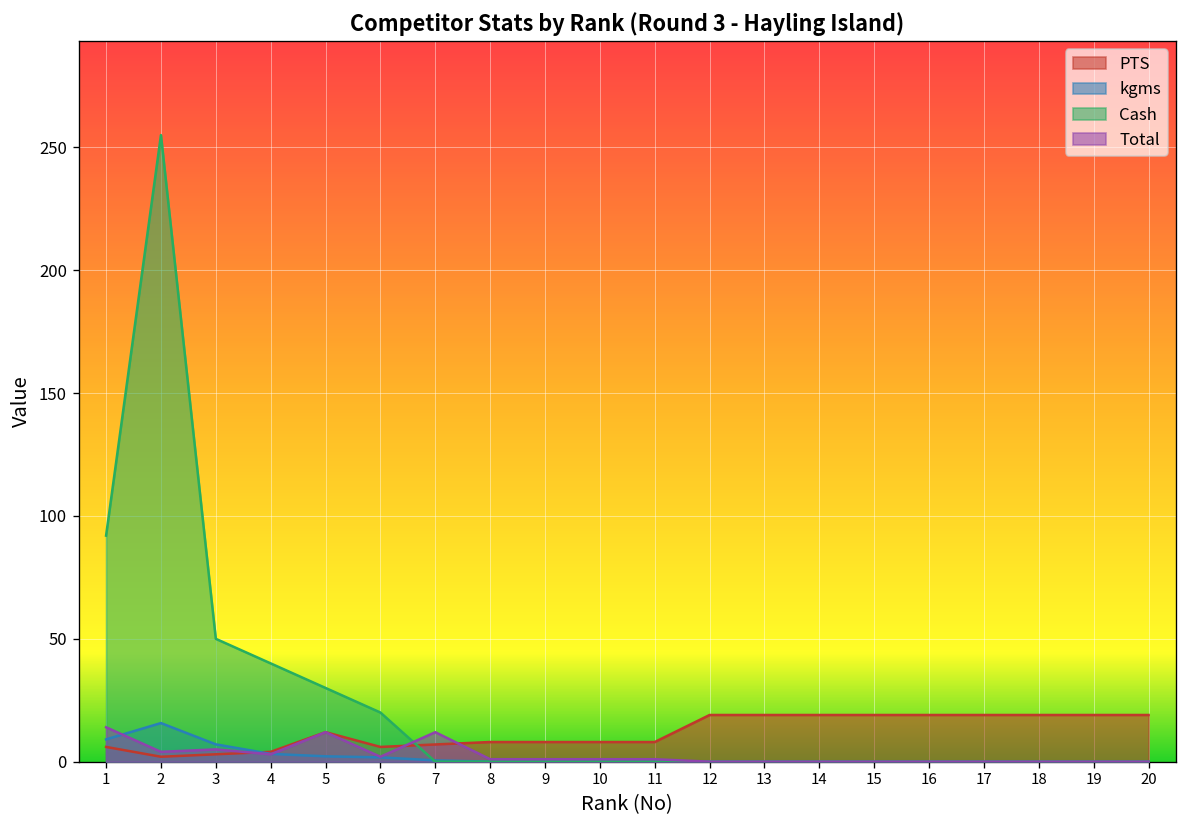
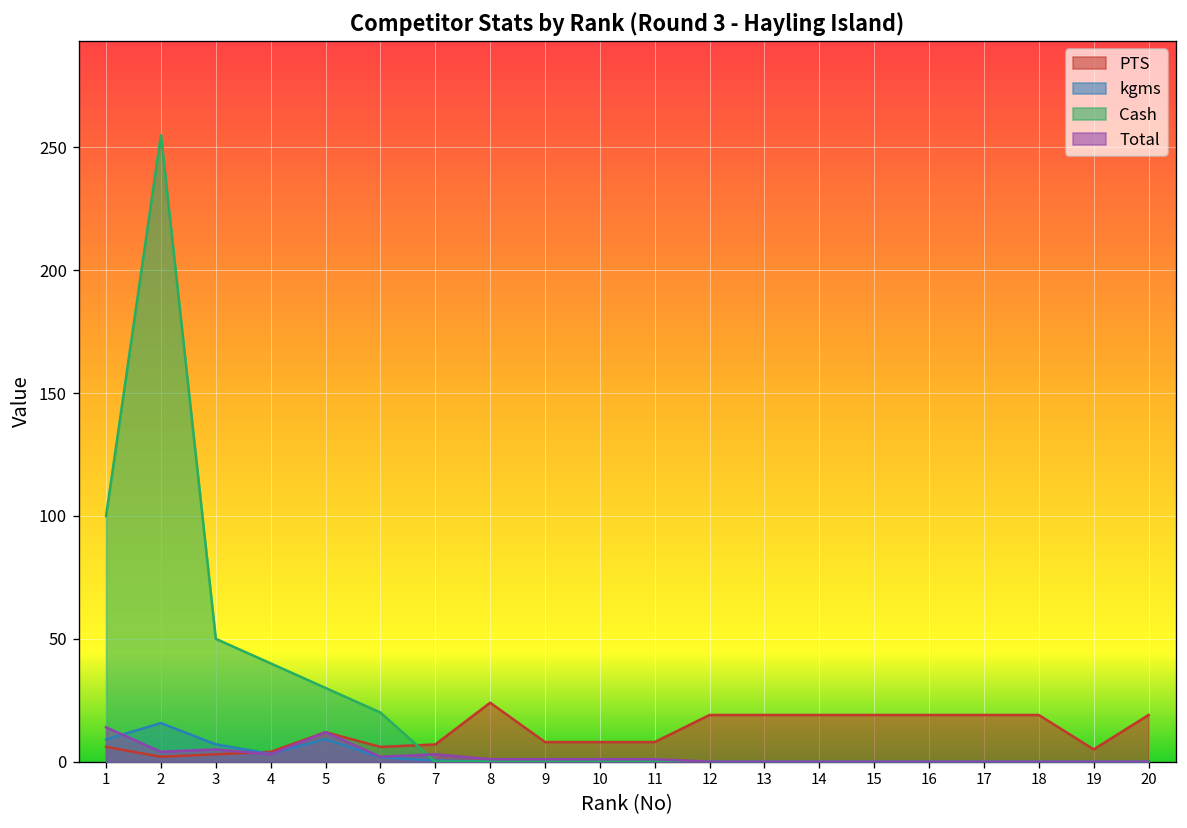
  {
    "PTS": {
      "1": 6,
      "2": 2,
      "3": 3,
      "6": 6,
      "7": 7,
-     "8": 8,
+     "8": 24,
      "9": 8,
      "10": 8,
      "11": 8,
      "12": 19,
      "13": 19,
      "14": 19,
      "15": 19,
      "16": 19,
      "17": 19,
      "18": 19,
-     "19": 19,
+     "19": 5,
      "20": 19
    },
    "kgms": {
      "1": 9,
      "2": 16,
      "3": 7,
-     "5": 2
+     "5": 9
    },
    "Cash": {
-     "1": 92,
+     "1": 100,
      "2": 255,
      "3": 50,
      "4": 40,
      "5": 30,
      "6": 20
    },
    "Total": {
      "1": 14,
      "2": 4,
      "3": 5,
-     "7": 12
+     "7": 3
    }
  }
